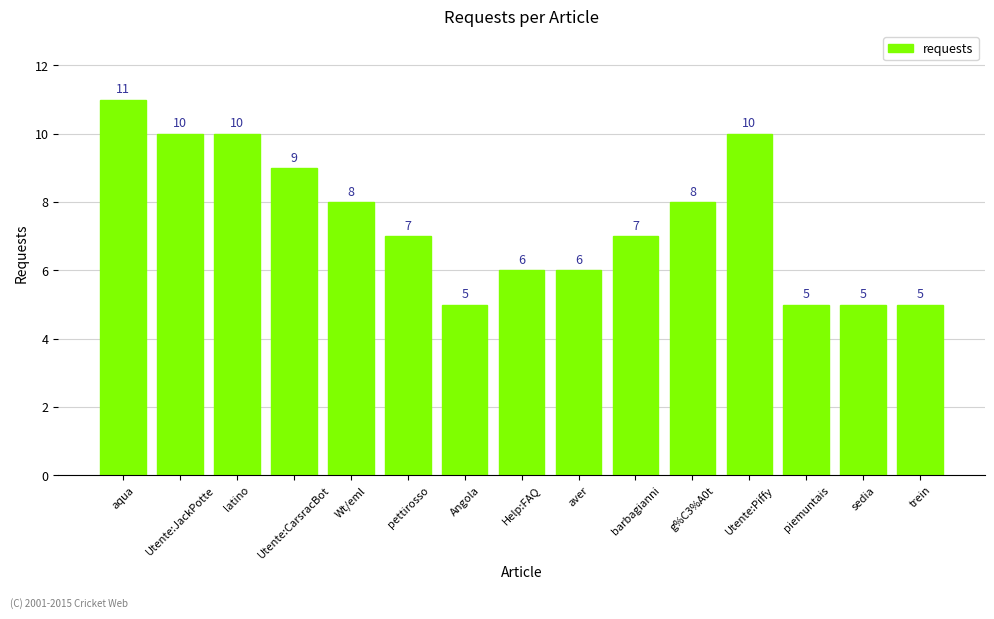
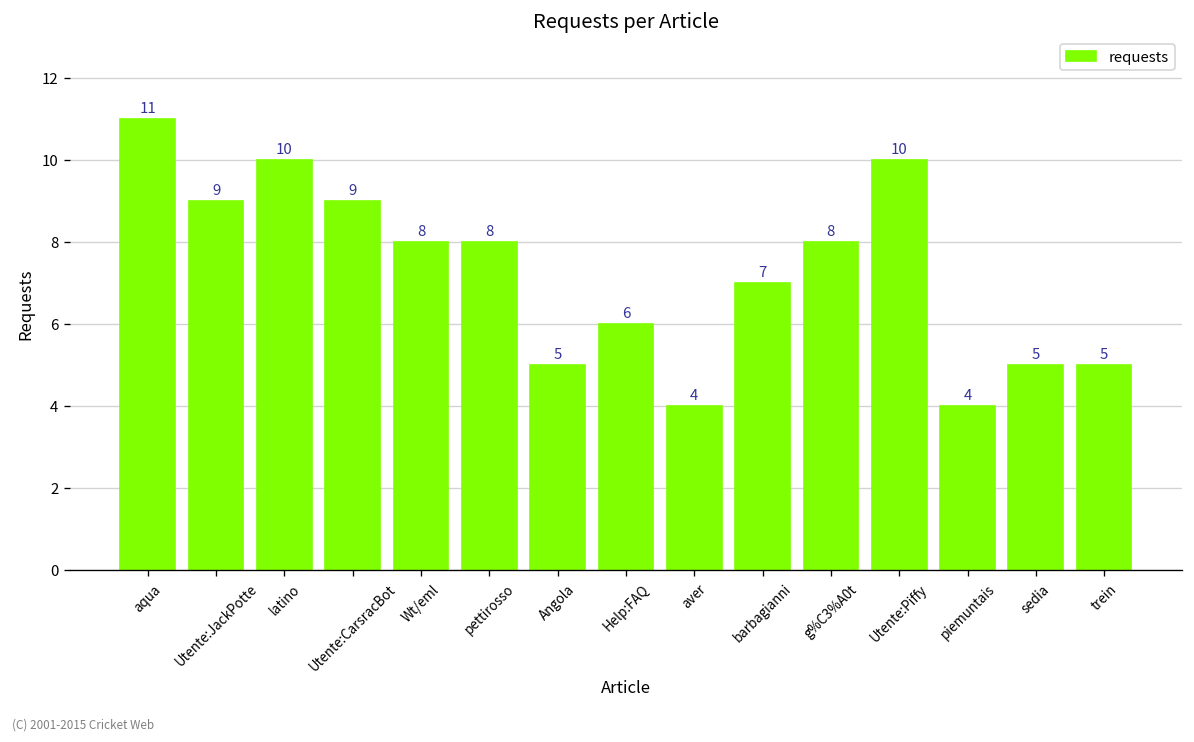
  {
    "aqua": 11,
-   "Utente:JackPotte": 10,
+   "Utente:JackPotte": 9,
    "latino": 10,
    "Utente:CarsracBot": 9,
    "Wt/eml": 8,
-   "pettirosso": 7,
+   "pettirosso": 8,
    "Angola": 5,
    "Help:FAQ": 6,
-   "aver": 6,
+   "aver": 4,
    "barbagianni": 7,
    "g%C3%A0t": 8,
    "Utente:Piffy": 10,
-   "piemuntais": 5,
+   "piemuntais": 4,
    "sedia": 5,
    "trein": 5
  }
